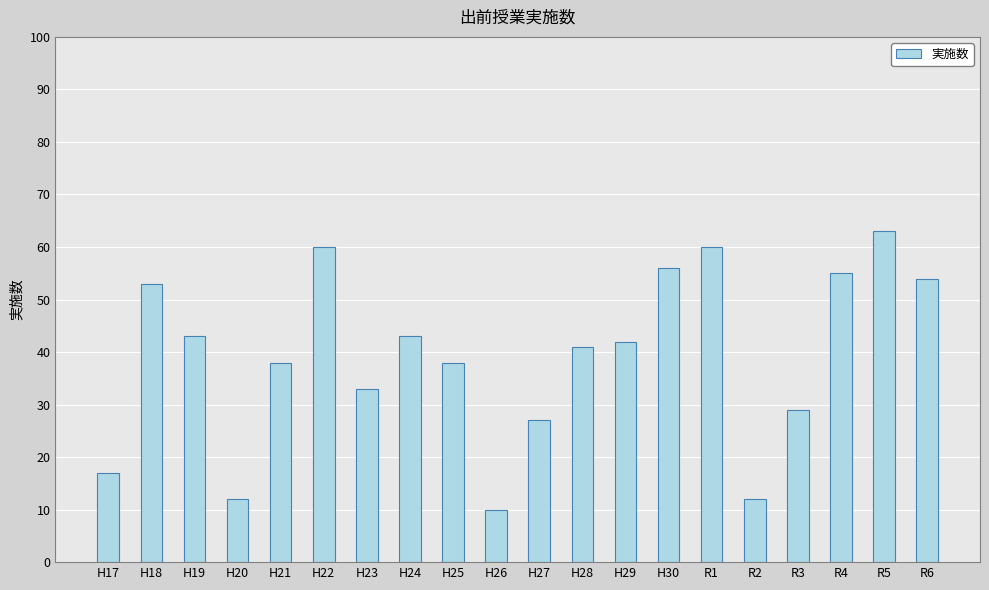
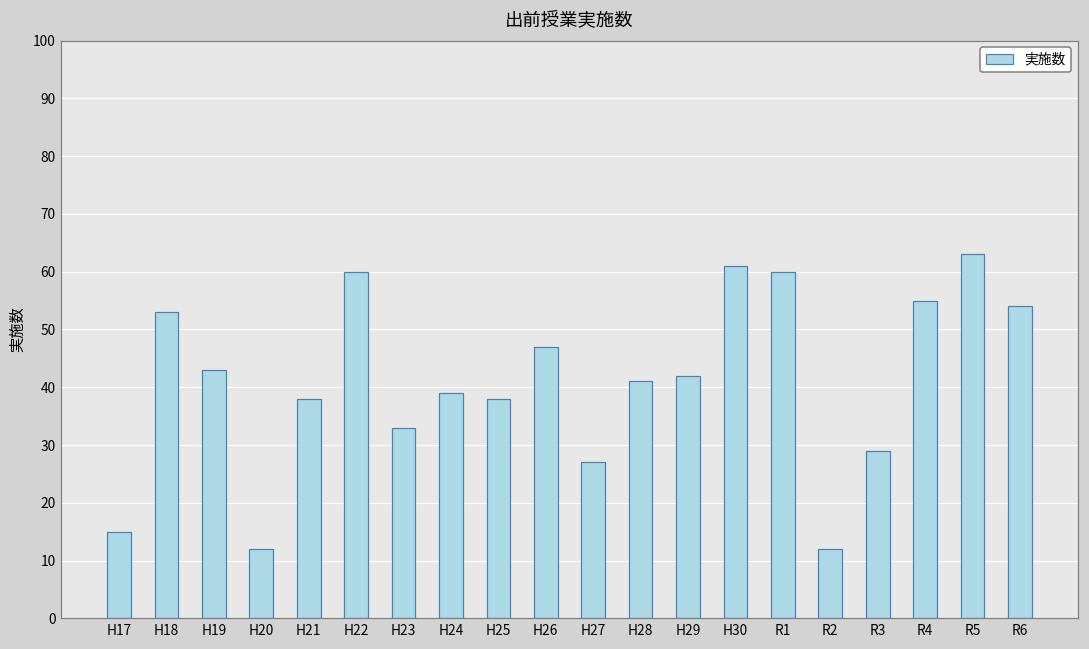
  {
-   "H17": 17,
+   "H17": 15,
    "H18": 53,
    "H19": 43,
    "H20": 12,
    "H21": 38,
    "H22": 60,
    "H23": 33,
-   "H24": 43,
+   "H24": 39,
    "H25": 38,
-   "H26": 10,
+   "H26": 47,
    "H27": 27,
    "H28": 41,
    "H29": 42,
-   "H30": 56,
+   "H30": 61,
    "R1": 60,
    "R2": 12,
    "R3": 29,
    "R4": 55,
    "R5": 63,
    "R6": 54
  }
